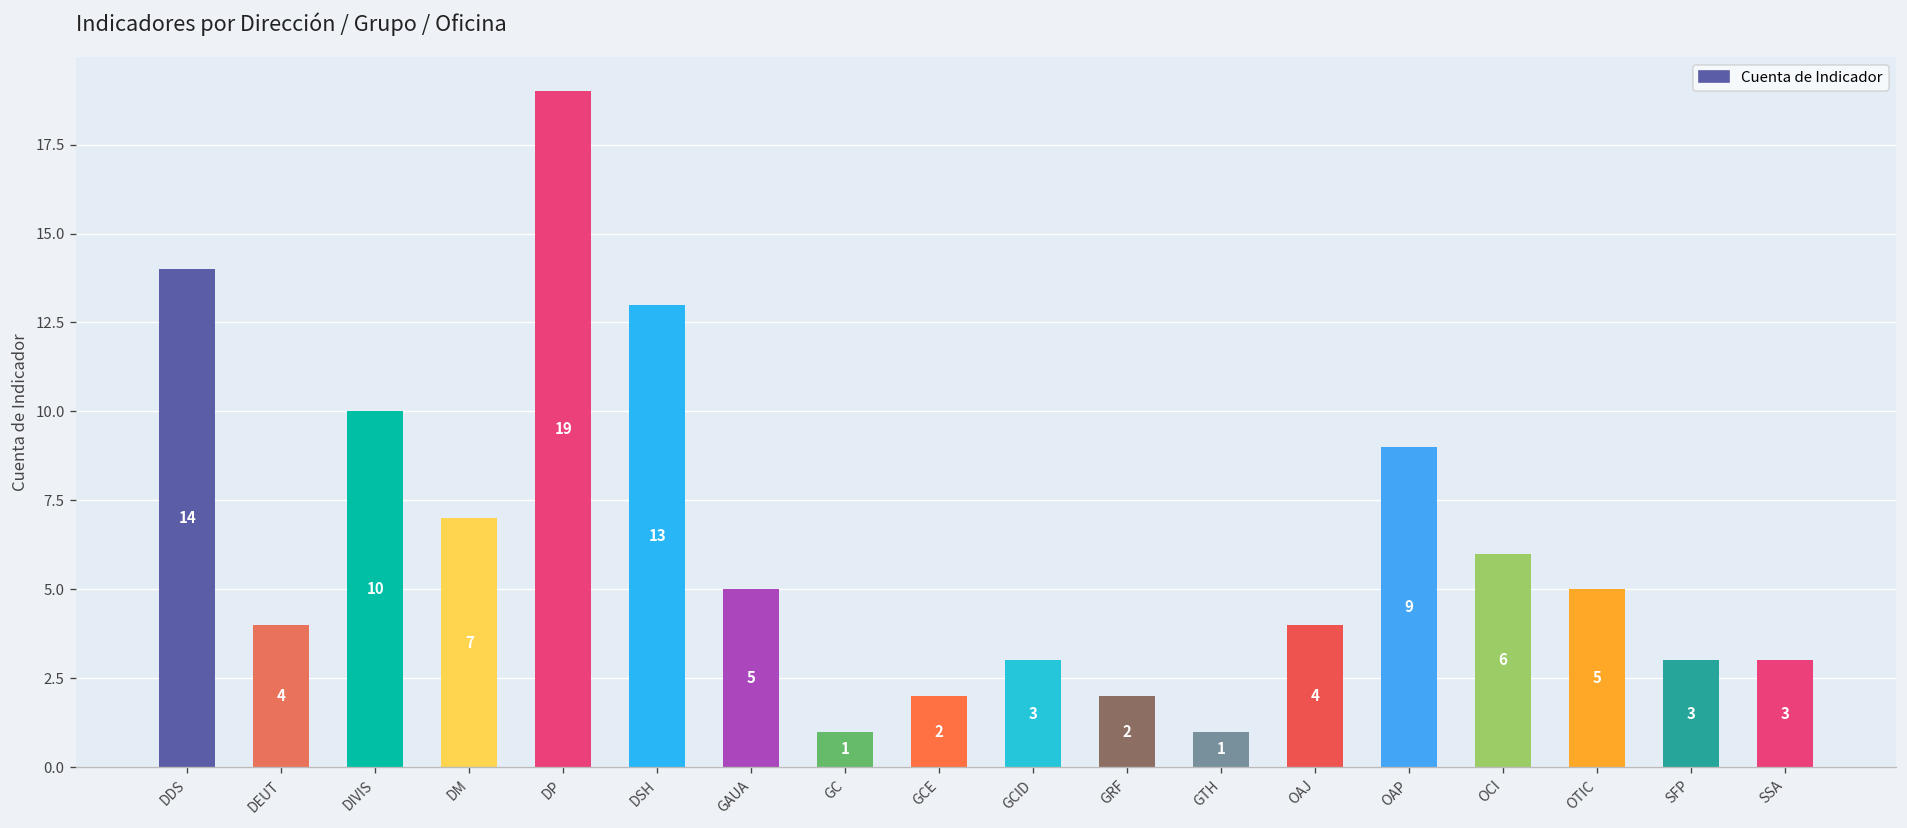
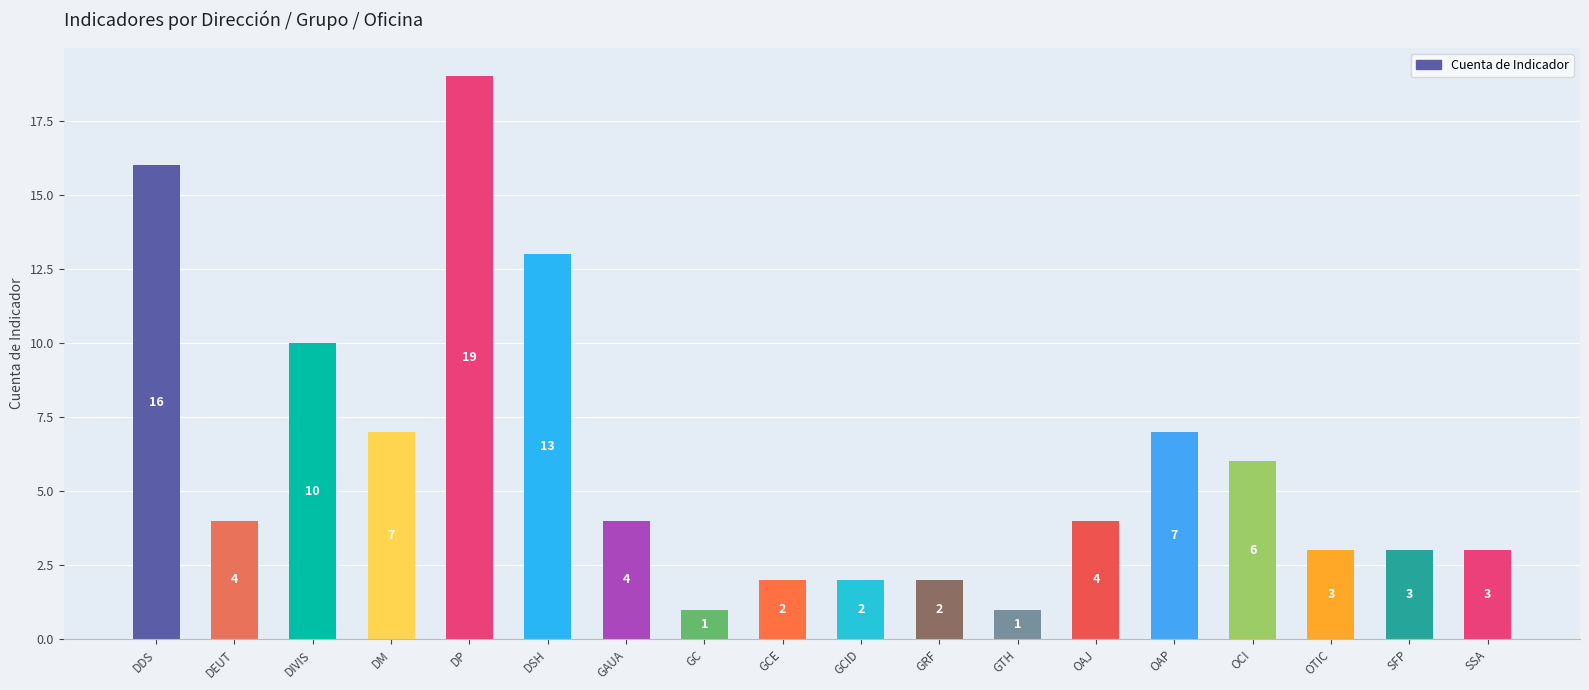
  {
-   "DDS": 14,
+   "DDS": 16,
    "DEUT": 4,
    "DIVIS": 10,
    "DM": 7,
    "DP": 19,
    "DSH": 13,
-   "GAUA": 5,
+   "GAUA": 4,
    "GC": 1,
    "GCE": 2,
-   "GCID": 3,
+   "GCID": 2,
    "GRF": 2,
    "GTH": 1,
    "OAJ": 4,
-   "OAP": 9,
+   "OAP": 7,
    "OCI": 6,
-   "OTIC": 5,
+   "OTIC": 3,
    "SFP": 3,
    "SSA": 3
  }
